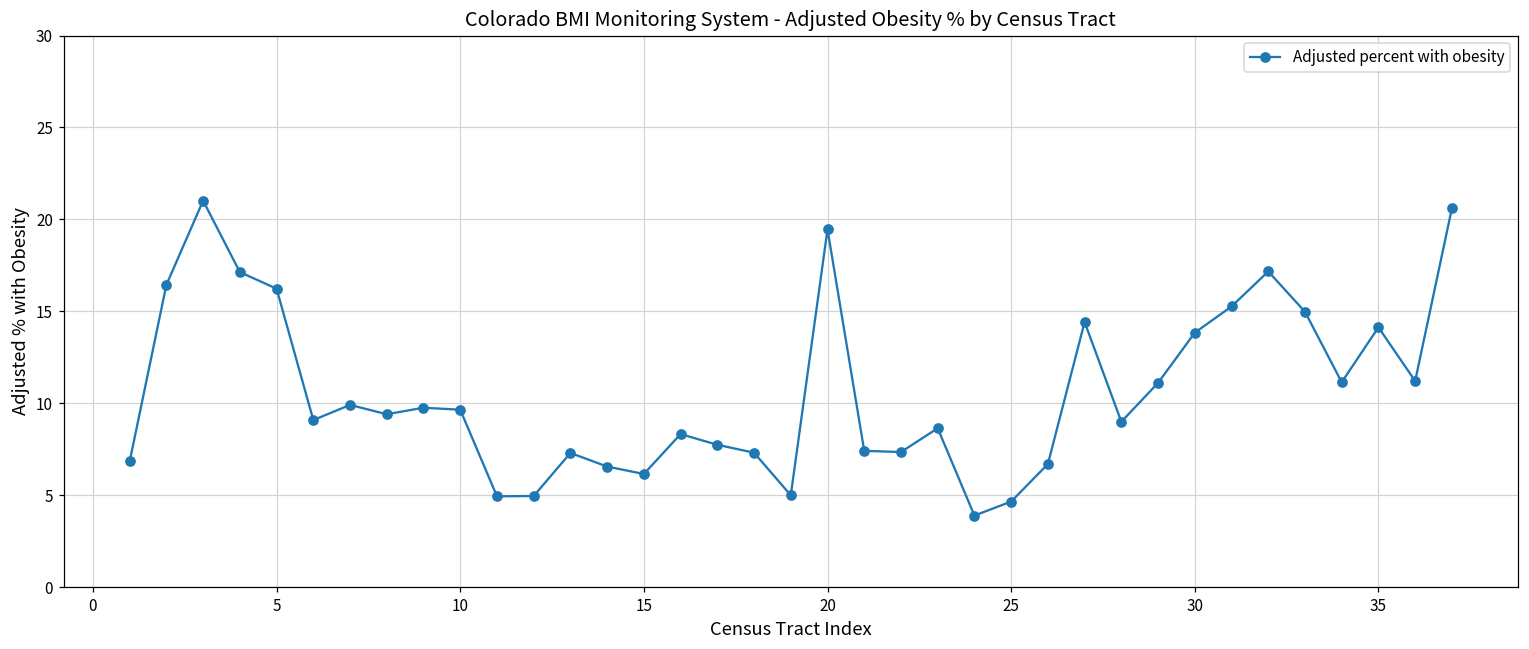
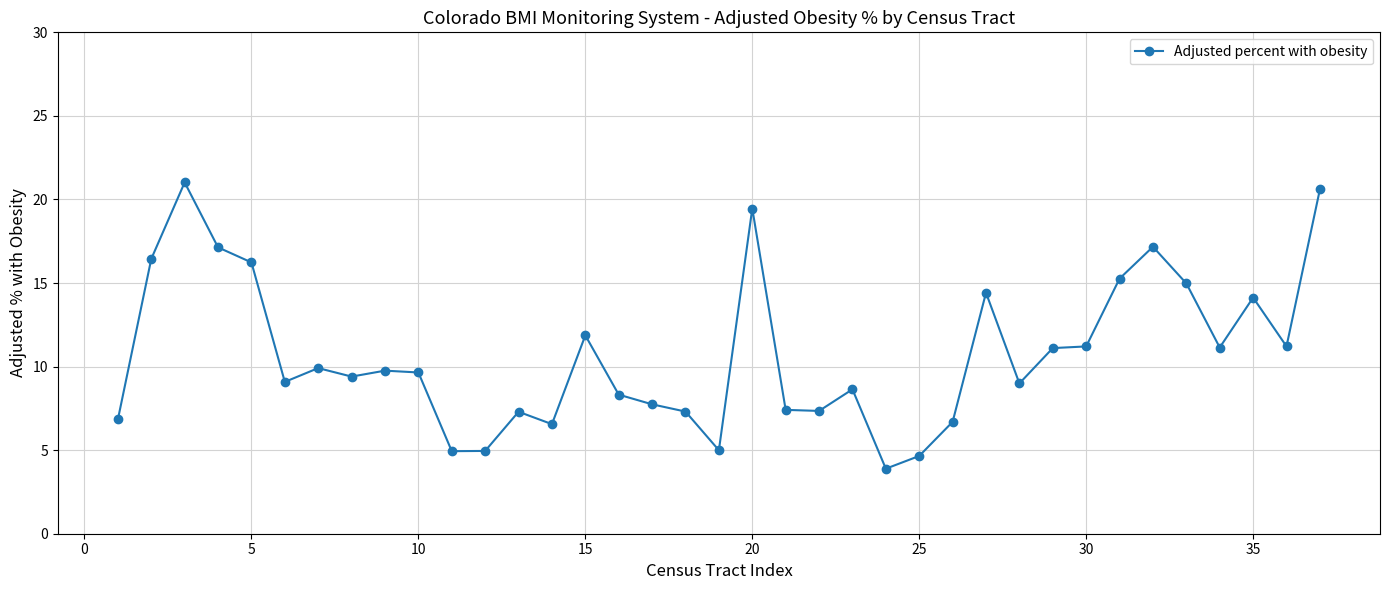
  {
    "5": 16.2,
    "10": 9.6,
-   "15": 6.2,
+   "15": 11.9,
    "20": 19.5,
    "25": 4.7,
-   "30": 13.8,
+   "30": 11.2,
    "35": 14.1
  }
